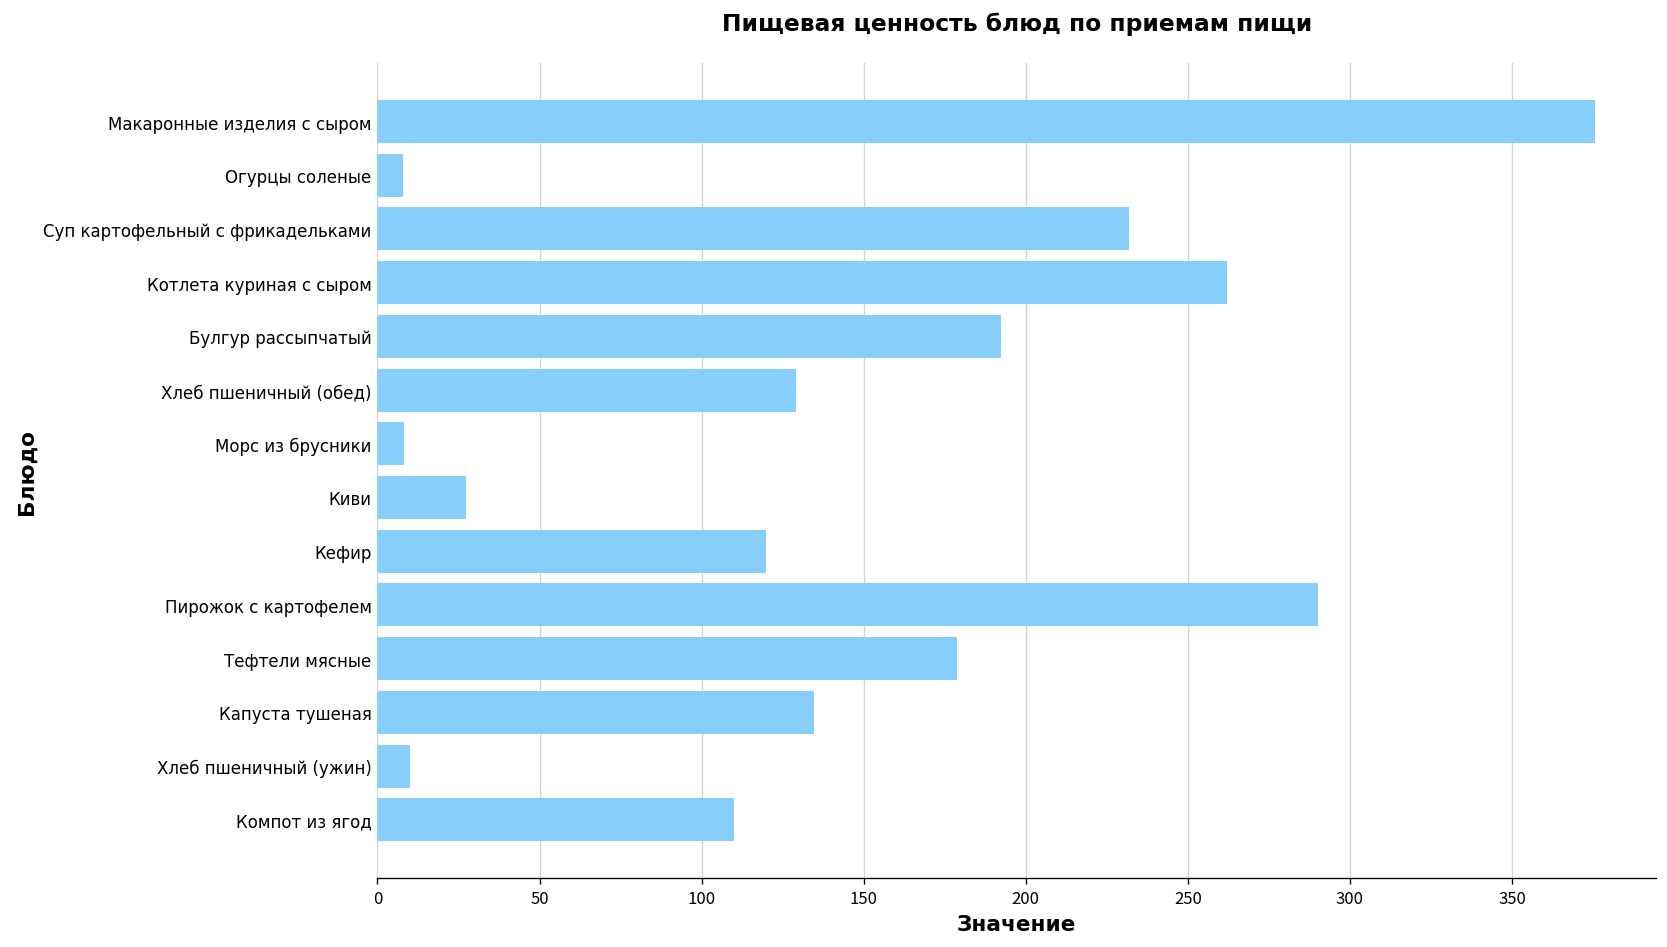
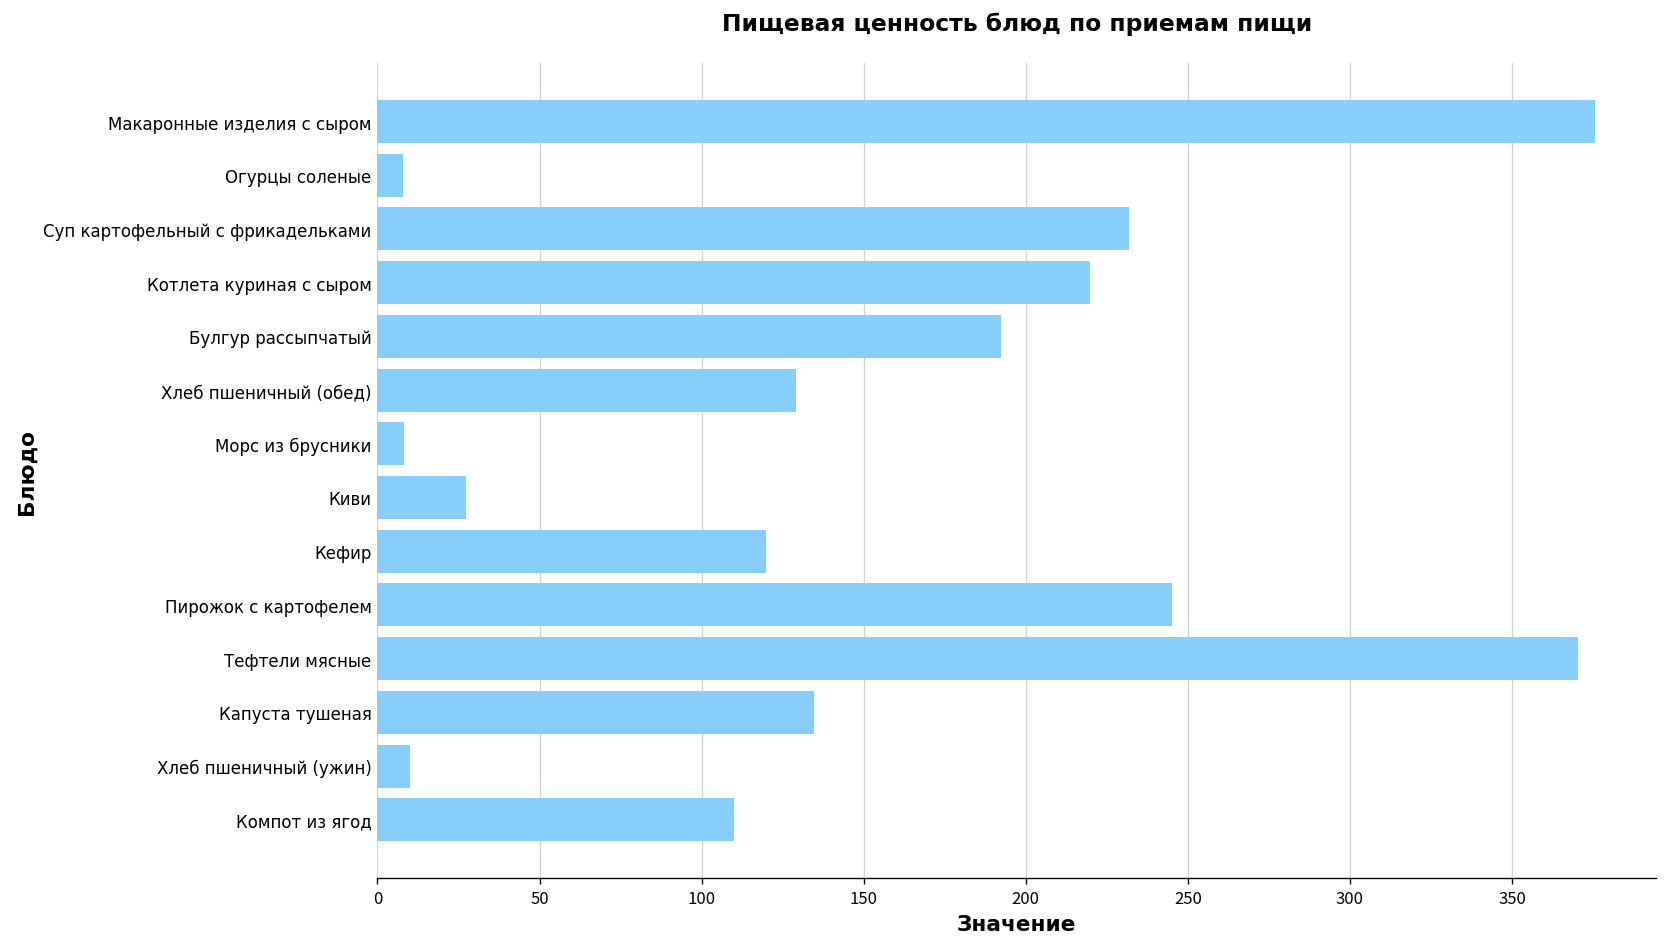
  {
    "Макаронные изделия с сыром": 376,
    "Огурцы соленые": 8,
    "Суп картофельный с фрикадельками": 232,
-   "Котлета куриная с сыром": 262,
+   "Котлета куриная с сыром": 220,
    "Булгур рассыпчатый": 192,
    "Хлеб пшеничный (обед)": 129,
    "Морс из брусники": 8,
    "Киви": 27,
    "Кефир": 120,
-   "Пирожок с картофелем": 290,
-   "Тефтели мясные": 179,
+   "Пирожок с картофелем": 245,
+   "Тефтели мясные": 370,
    "Капуста тушеная": 135,
    "Хлеб пшеничный (ужин)": 10,
    "Компот из ягод": 110
  }
